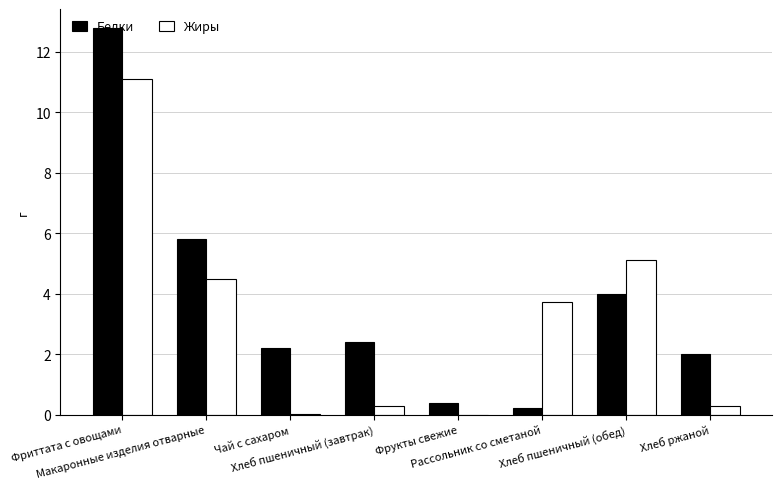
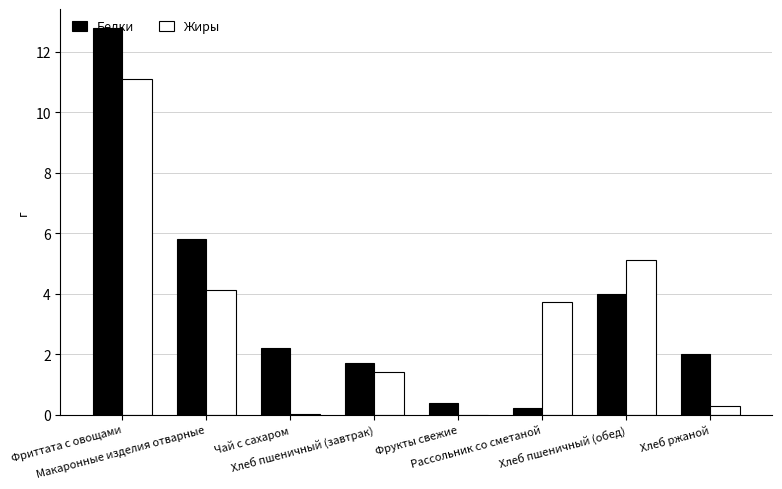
  {
    "Белки": {
      "Фриттата с овощами": 12.8,
      "Макаронные изделия отварные": 5.8,
      "Чай с сахаром": 2.2,
-     "Хлеб пшеничный (завтрак)": 2.4,
+     "Хлеб пшеничный (завтрак)": 1.7,
      "Фрукты свежие": 0.4,
      "Рассольник со сметаной": 0.2,
      "Хлеб пшеничный (обед)": 4.0,
      "Хлеб ржаной": 2.0
    },
    "Жиры": {
      "Фриттата с овощами": 11.1,
-     "Макаронные изделия отварные": 4.5,
-     "Хлеб пшеничный (завтрак)": 0.3,
+     "Макаронные изделия отварные": 4.1,
+     "Хлеб пшеничный (завтрак)": 1.4,
      "Фрукты свежие": 0.0,
      "Рассольник со сметаной": 3.7,
      "Хлеб пшеничный (обед)": 5.1,
      "Хлеб ржаной": 0.3
    }
  }
